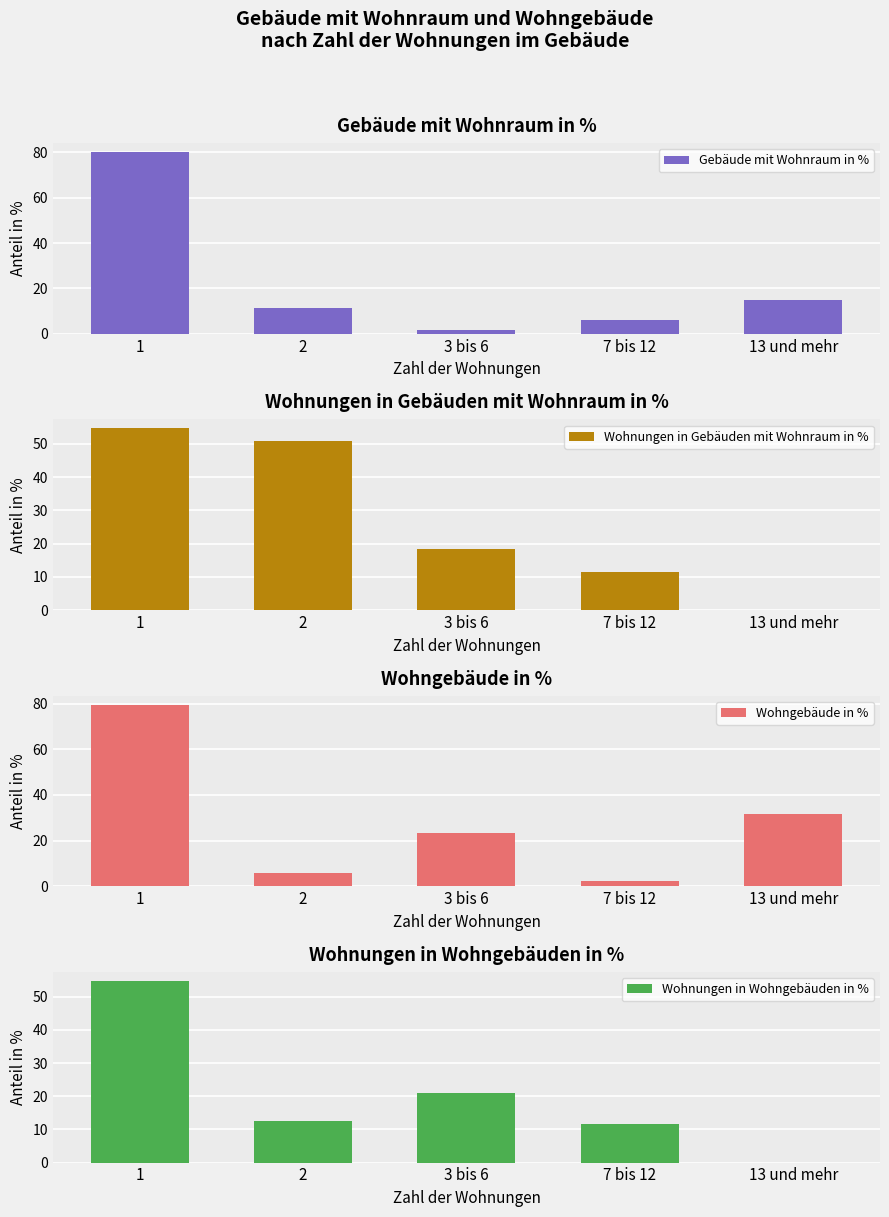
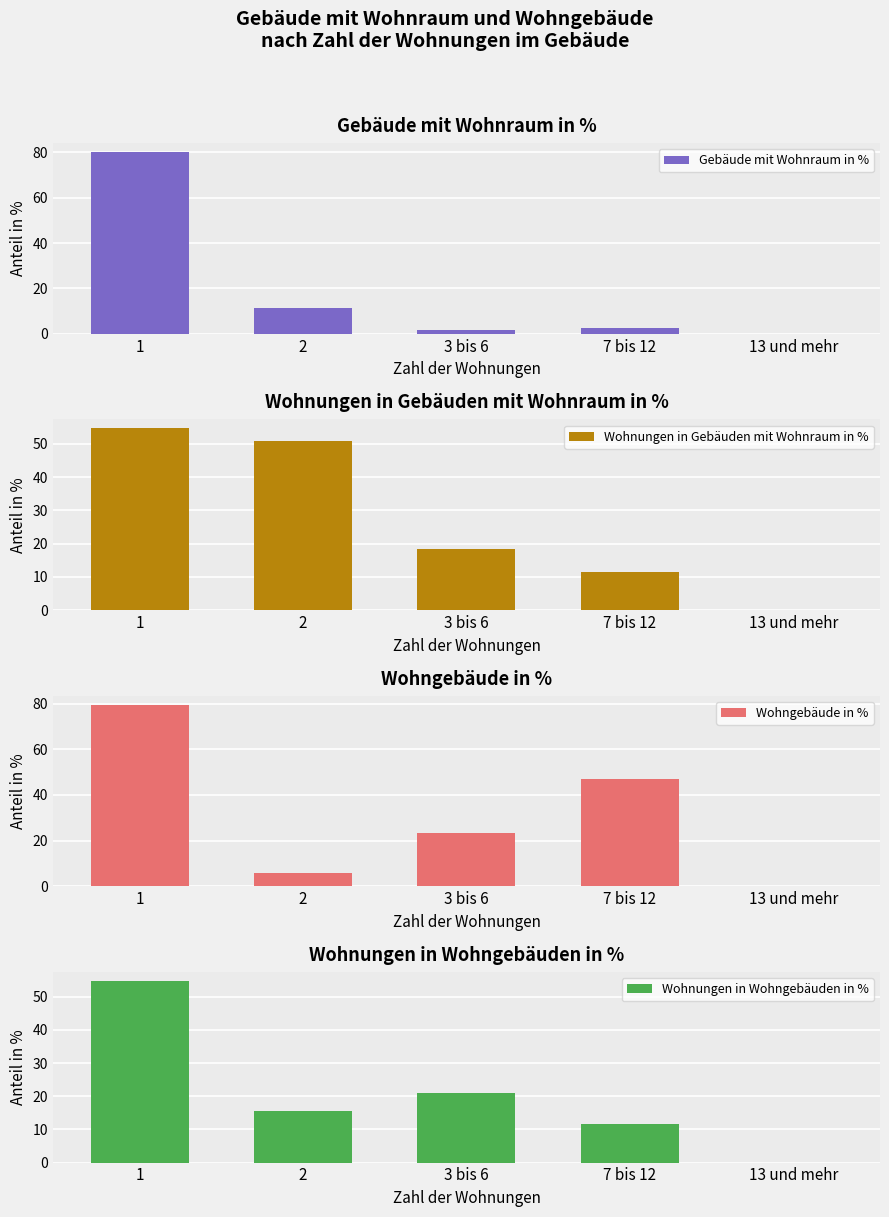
  {
    "Gebäude mit Wohnraum in %": {
      "1": 80,
      "2": 12,
      "3 bis 6": 2,
-     "7 bis 12": 6,
-     "13 und mehr": 15
+     "7 bis 12": 2,
+     "13 und mehr": 0
    },
    "Wohnungen in Gebäuden mit Wohnraum in %": {
      "1": 55,
      "2": 51,
      "3 bis 6": 18,
      "7 bis 12": 11,
      "13 und mehr": 0
    },
    "Wohngebäude in %": {
      "1": 80,
      "2": 6,
      "3 bis 6": 23,
-     "7 bis 12": 2,
-     "13 und mehr": 32
+     "7 bis 12": 47,
+     "13 und mehr": 0
    },
    "Wohnungen in Wohngebäuden in %": {
      "1": 55,
-     "2": 13,
+     "2": 16,
      "3 bis 6": 21,
      "7 bis 12": 12,
      "13 und mehr": 0
    }
  }
